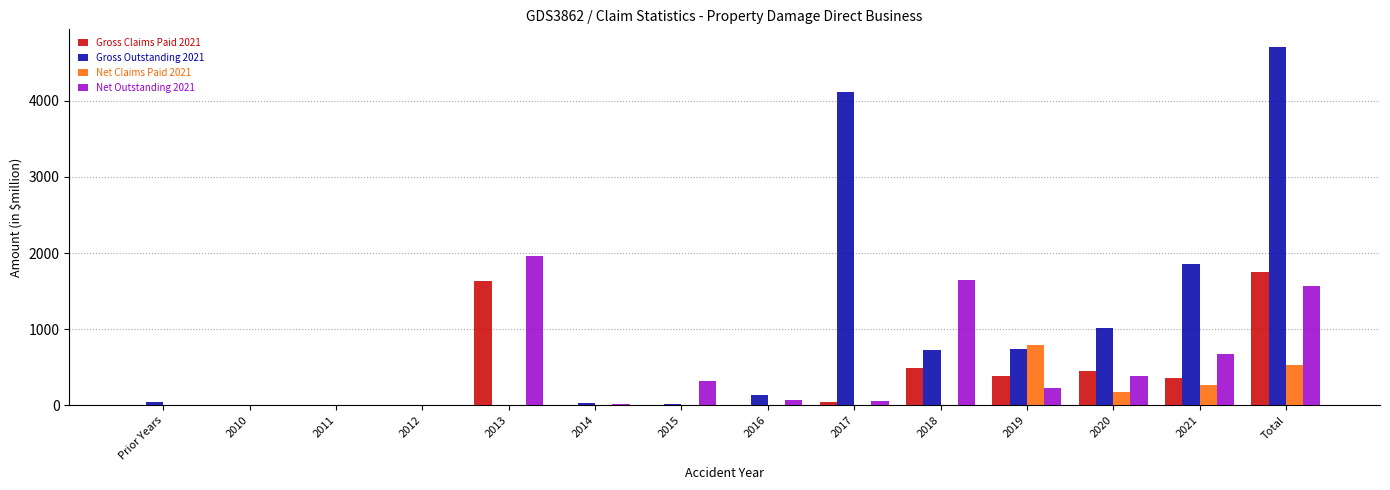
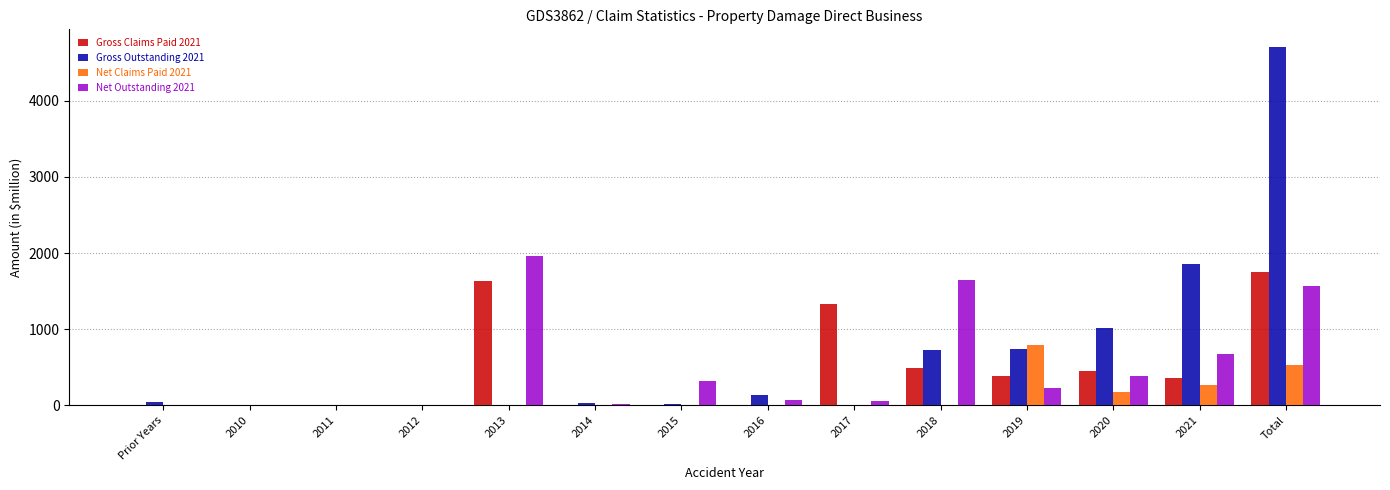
  {
    "Gross Claims Paid 2021": {
      "2010": 0,
      "2013": 1600,
-     "2017": 0,
+     "2017": 1300,
      "2018": 500,
      "2019": 400,
      "2020": 500,
      "2021": 400,
      "Total": 1800
    },
    "Gross Outstanding 2021": {
      "Prior Years": 0,
      "2016": 100,
-     "2017": 4100,
+     "2017": 0,
      "2018": 700,
      "2019": 700,
      "2020": 1000,
      "2021": 1900,
      "Total": 4700
    },
    "Net Claims Paid 2021": {
      "Prior Years": 0,
      "2018": 0,
      "2019": 800,
      "2020": 200,
      "2021": 300,
      "Total": 500
    },
    "Net Outstanding 2021": {
      "2013": 2000,
      "2015": 300,
      "2016": 100,
      "2017": 100,
      "2018": 1700,
      "2019": 200,
      "2020": 400,
      "2021": 700,
      "Total": 1600
    }
  }
